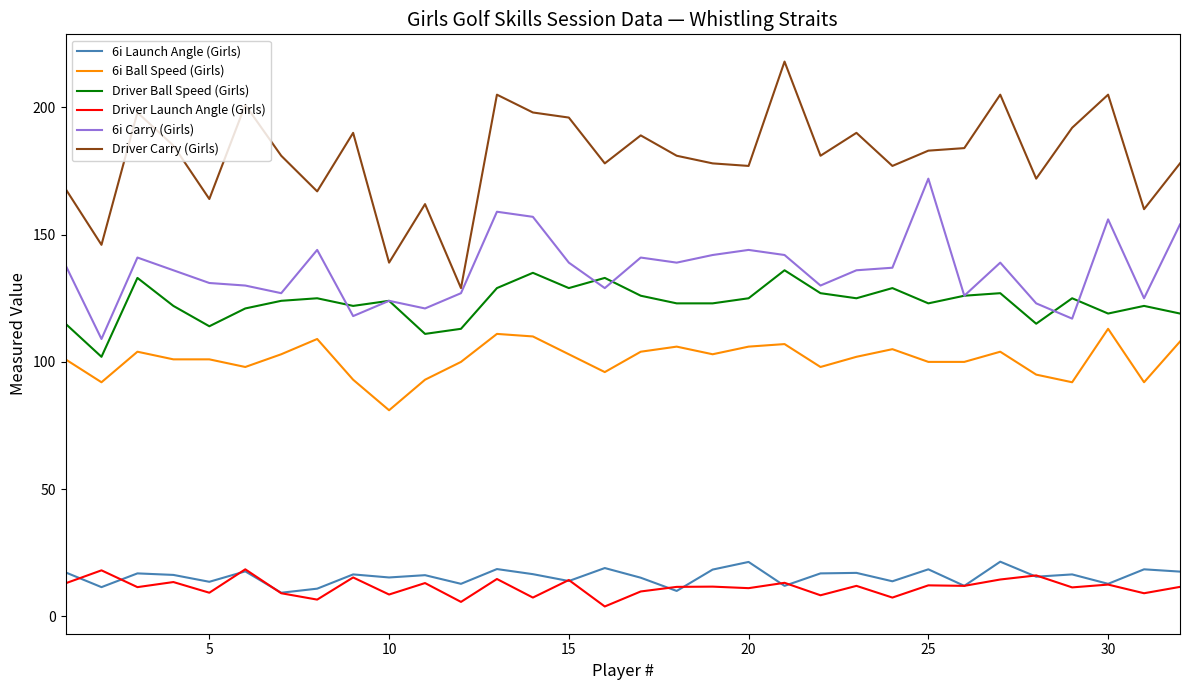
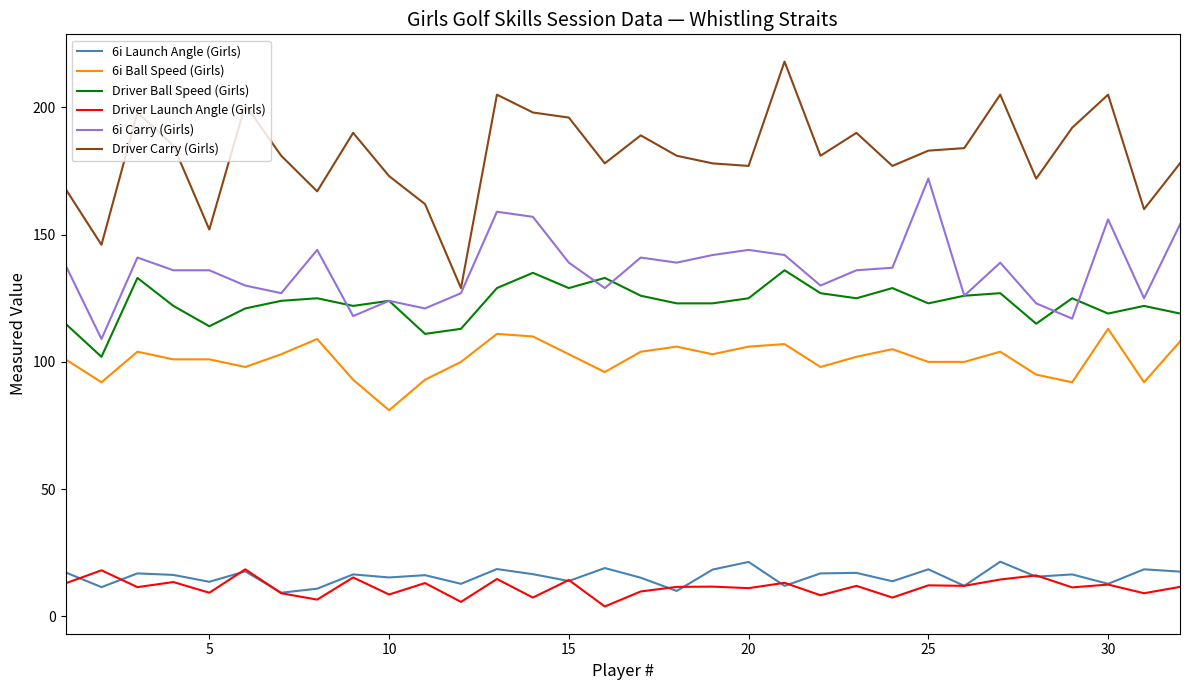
  {
    "6i Launch Angle (Girls)": {
      "5": 14,
      "10": 15,
      "20": 21,
      "25": 19
    },
    "6i Ball Speed (Girls)": {
      "5": 101,
      "10": 81,
      "15": 103,
      "20": 106,
      "25": 100,
      "30": 113
    },
    "Driver Ball Speed (Girls)": {
      "5": 114,
      "15": 129,
      "20": 125,
      "25": 123,
      "30": 119
    },
    "Driver Launch Angle (Girls)": {
      "5": 9,
      "10": 9,
      "20": 11,
      "25": 12
    },
    "6i Carry (Girls)": {
-     "5": 131,
+     "5": 136,
      "15": 139,
      "20": 144,
      "25": 172,
      "30": 156
    },
    "Driver Carry (Girls)": {
-     "5": 164,
-     "10": 139,
+     "5": 152,
+     "10": 173,
      "15": 196,
      "20": 177,
      "25": 183,
      "30": 205
    }
  }
